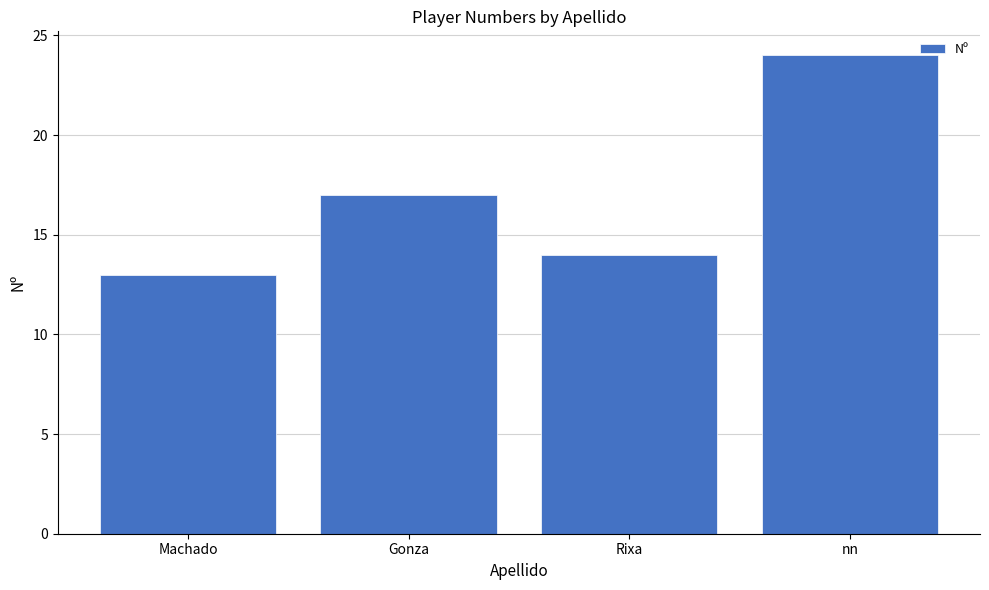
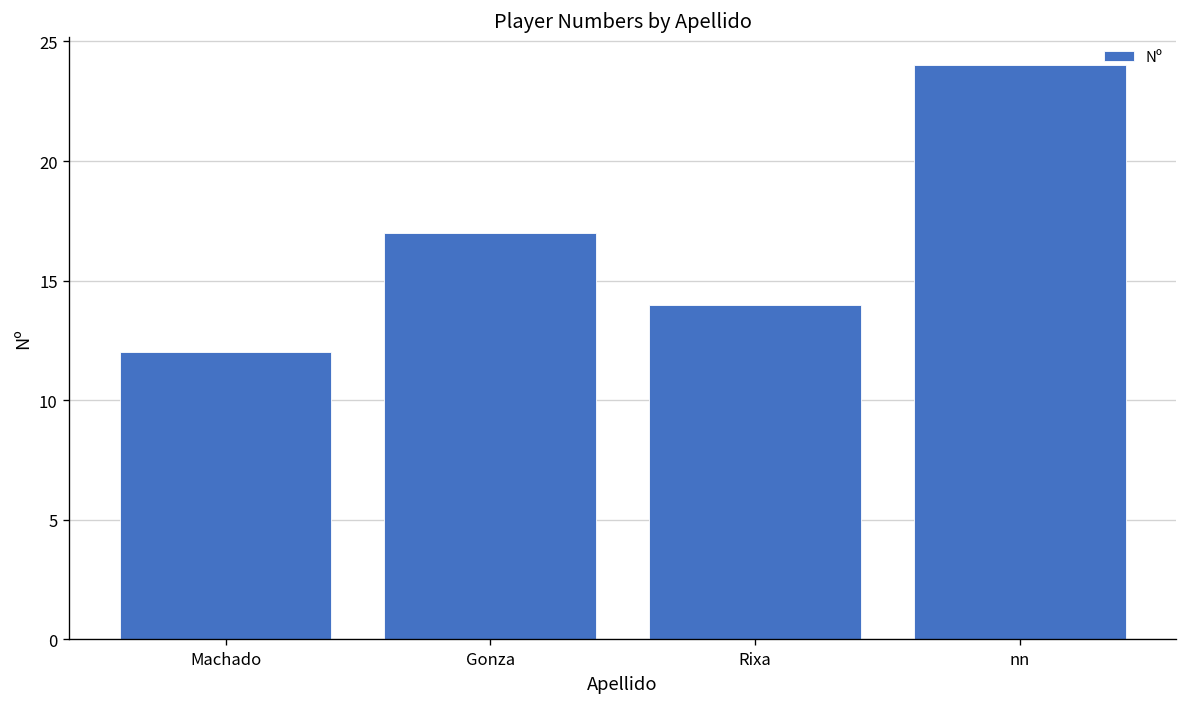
  {
-   "Machado": 13,
+   "Machado": 12,
    "Gonza": 17,
    "Rixa": 14,
    "nn": 24
  }
